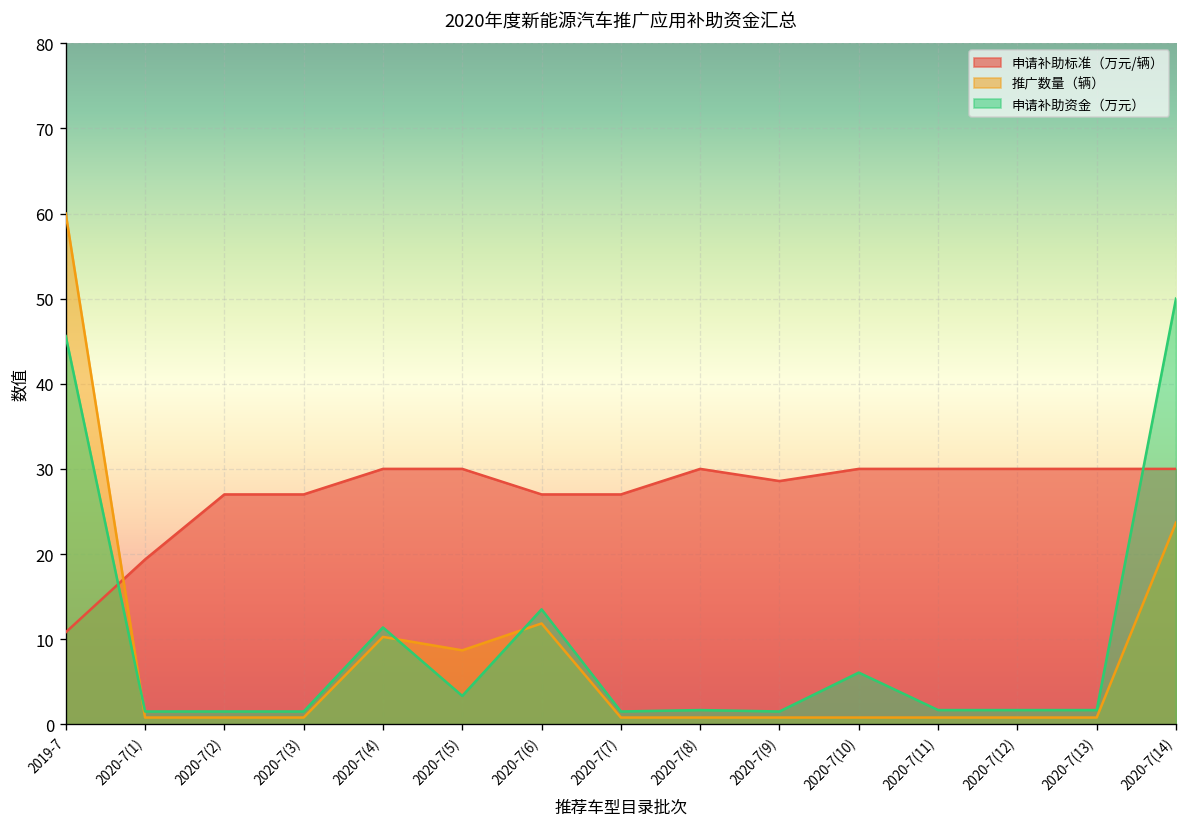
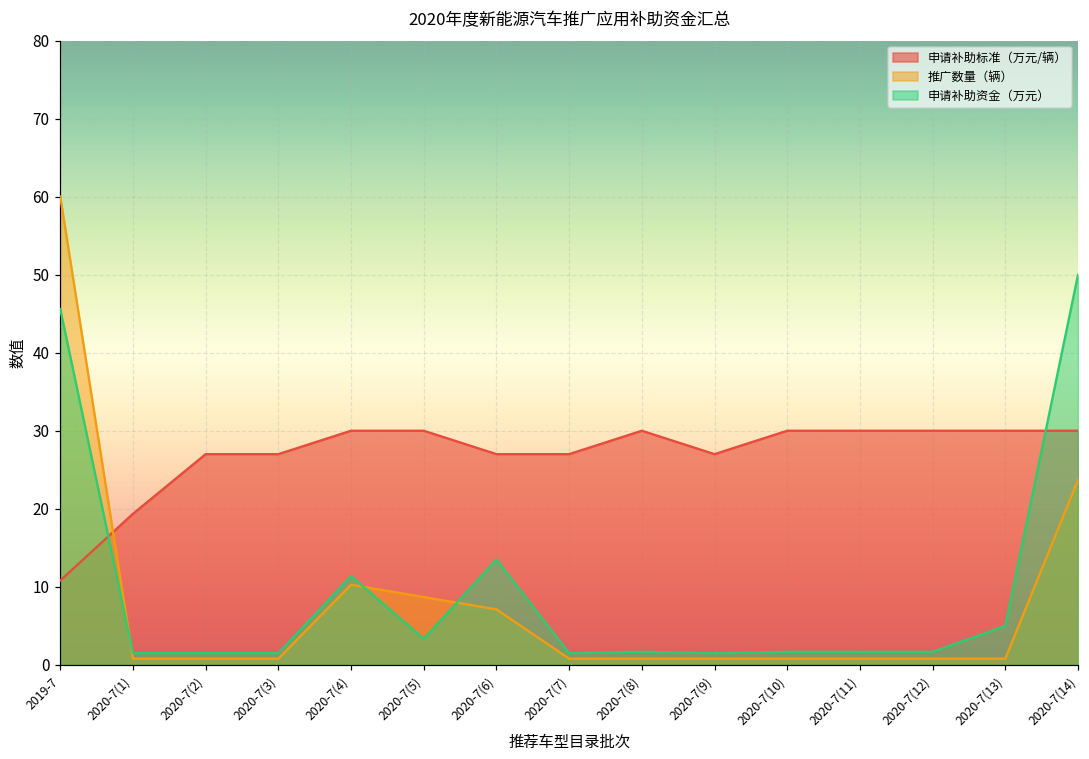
  {
    "申请补助标准（万元/辆）": {
      "2019-7": 11,
      "2020-7(1)": 19,
      "2020-7(2)": 27,
      "2020-7(3)": 27,
      "2020-7(4)": 30,
      "2020-7(5)": 30,
      "2020-7(6)": 27,
      "2020-7(7)": 27,
      "2020-7(8)": 30,
-     "2020-7(9)": 29,
+     "2020-7(9)": 27,
      "2020-7(10)": 30,
      "2020-7(11)": 30,
      "2020-7(12)": 30,
      "2020-7(13)": 30,
      "2020-7(14)": 30
    },
    "推广数量（辆）": {
      "2019-7": 60,
      "2020-7(1)": 1,
      "2020-7(2)": 1,
      "2020-7(3)": 1,
      "2020-7(4)": 10,
      "2020-7(5)": 9,
-     "2020-7(6)": 12,
+     "2020-7(6)": 7,
      "2020-7(7)": 1,
      "2020-7(8)": 1,
      "2020-7(9)": 1,
      "2020-7(10)": 1,
      "2020-7(11)": 1,
      "2020-7(12)": 1,
      "2020-7(13)": 1,
      "2020-7(14)": 24
    },
    "申请补助资金（万元）": {
      "2019-7": 46,
      "2020-7(1)": 2,
      "2020-7(2)": 2,
      "2020-7(3)": 2,
      "2020-7(4)": 11,
      "2020-7(5)": 3,
      "2020-7(6)": 14,
      "2020-7(7)": 2,
      "2020-7(8)": 2,
      "2020-7(9)": 2,
-     "2020-7(10)": 6,
+     "2020-7(10)": 2,
      "2020-7(11)": 2,
      "2020-7(12)": 2,
-     "2020-7(13)": 2,
+     "2020-7(13)": 5,
      "2020-7(14)": 50
    }
  }
